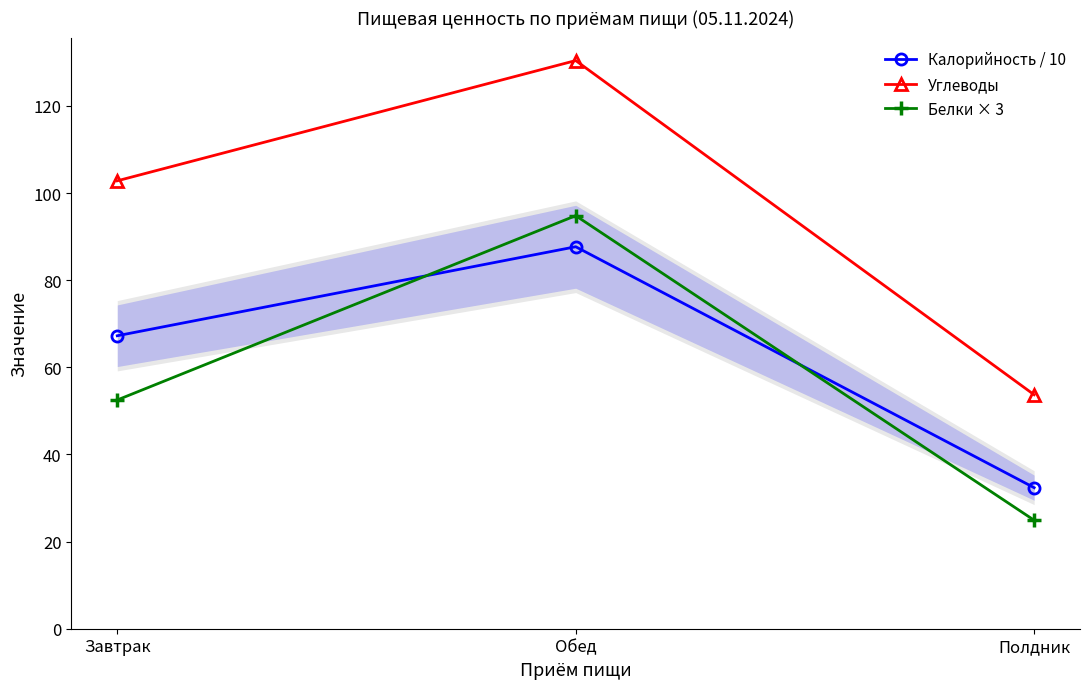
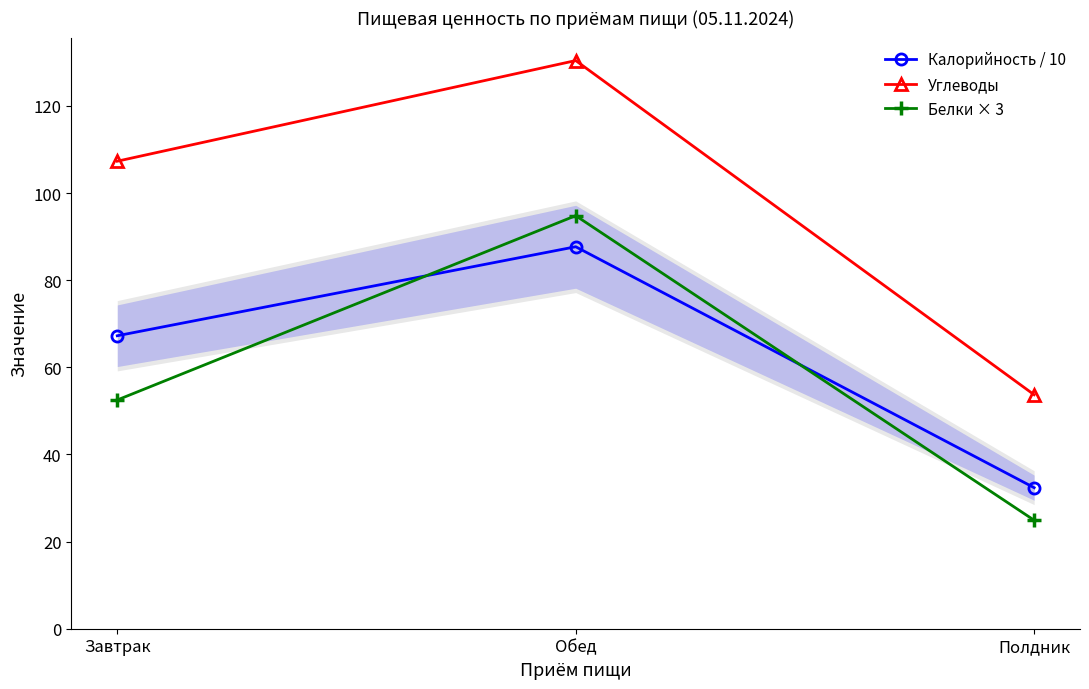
  {
    "Углеводы": {
-     "Завтрак": 103,
+     "Завтрак": 107,
      "Обед": 130,
      "Полдник": 54
    },
    "Белки × 3": {
      "Завтрак": 53,
      "Обед": 95,
      "Полдник": 25
    }
  }
